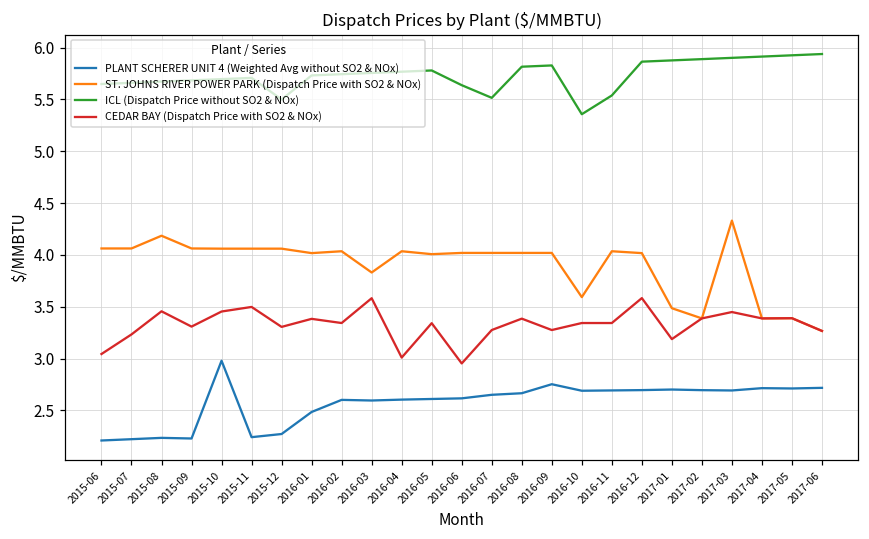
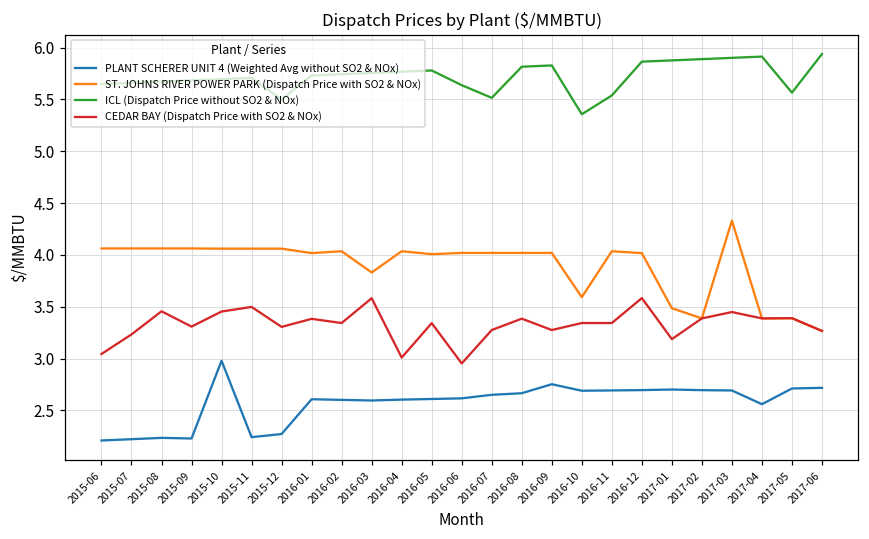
  {
    "PLANT SCHERER UNIT 4 (Weighted Avg without SO2 & NOx)": {
      "2015-06": 2.2,
      "2015-07": 2.2,
      "2015-08": 2.2,
      "2015-09": 2.2,
      "2015-10": 3.0,
      "2015-11": 2.2,
      "2015-12": 2.3,
-     "2016-01": 2.5,
+     "2016-01": 2.6,
      "2016-02": 2.6,
      "2016-03": 2.6,
      "2016-04": 2.6,
      "2016-05": 2.6,
      "2016-06": 2.6,
      "2016-07": 2.7,
      "2016-08": 2.7,
      "2016-09": 2.8,
      "2016-10": 2.7,
      "2016-11": 2.7,
      "2016-12": 2.7,
      "2017-01": 2.7,
      "2017-02": 2.7,
      "2017-03": 2.7,
-     "2017-04": 2.7,
+     "2017-04": 2.6,
      "2017-05": 2.7,
      "2017-06": 2.7
    },
    "ST. JOHNS RIVER POWER PARK (Dispatch Price with SO2 & NOx)": {
      "2015-06": 4.1,
      "2015-07": 4.1,
-     "2015-08": 4.2,
+     "2015-08": 4.1,
      "2015-09": 4.1,
      "2015-10": 4.1,
      "2015-11": 4.1,
      "2015-12": 4.1,
      "2016-01": 4.0,
      "2016-02": 4.0,
      "2016-03": 3.8,
      "2016-04": 4.0,
      "2016-05": 4.0,
      "2016-06": 4.0,
      "2016-07": 4.0,
      "2016-08": 4.0,
      "2016-09": 4.0,
      "2016-10": 3.6,
      "2016-11": 4.0,
      "2016-12": 4.0,
      "2017-01": 3.5,
      "2017-03": 4.3
    },
    "ICL (Dispatch Price without SO2 & NOx)": {
      "2016-05": 5.8,
      "2016-06": 5.6,
      "2016-07": 5.5,
      "2016-08": 5.8,
      "2016-09": 5.8,
      "2016-10": 5.4,
      "2016-11": 5.5,
      "2016-12": 5.9,
      "2017-01": 5.9,
      "2017-02": 5.9,
      "2017-03": 5.9,
      "2017-04": 5.9,
-     "2017-05": 5.9,
+     "2017-05": 5.6,
      "2017-06": 5.9
    },
    "CEDAR BAY (Dispatch Price with SO2 & NOx)": {
      "2015-06": 3.0,
      "2015-07": 3.2,
      "2015-08": 3.5,
      "2015-09": 3.3,
      "2015-10": 3.5,
      "2015-11": 3.5,
      "2015-12": 3.3,
      "2016-01": 3.4,
      "2016-02": 3.3,
      "2016-03": 3.6,
      "2016-04": 3.0,
      "2016-05": 3.3,
      "2016-06": 3.0,
      "2016-07": 3.3,
      "2016-08": 3.4,
      "2016-09": 3.3,
      "2016-10": 3.3,
      "2016-11": 3.3,
      "2016-12": 3.6,
      "2017-01": 3.2,
      "2017-03": 3.4
    }
  }
